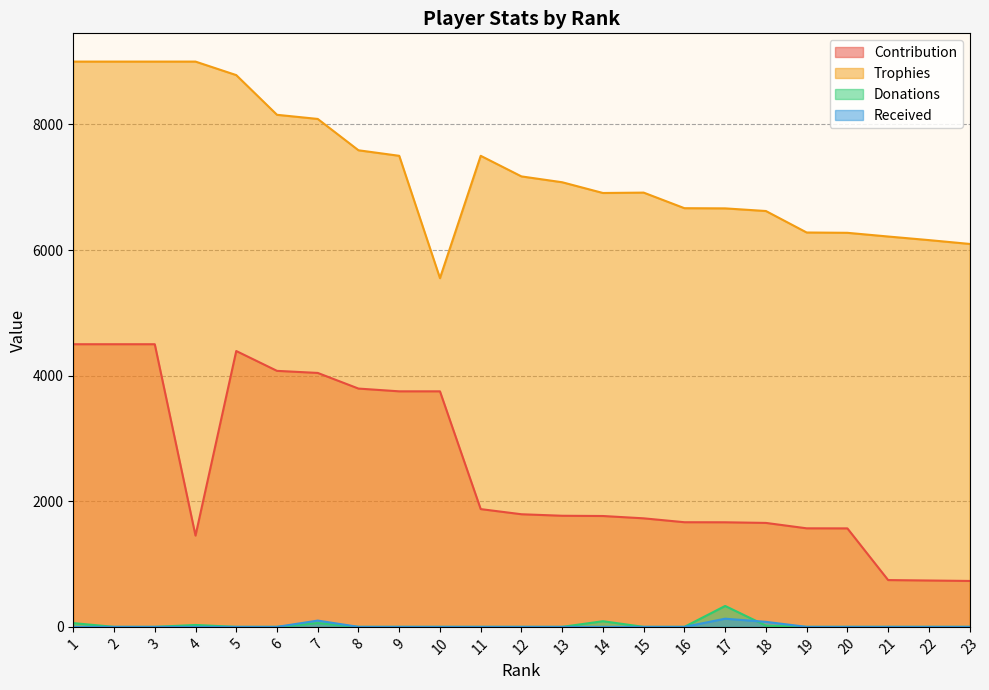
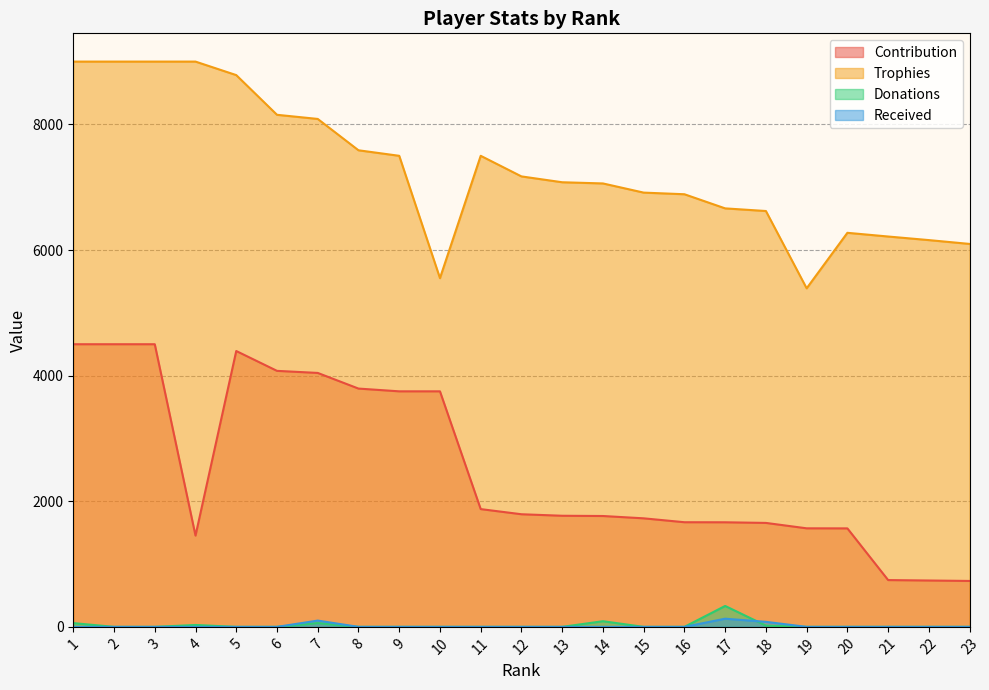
  {
    "Contribution": {
      "1": 4500,
      "2": 4500,
      "3": 4500,
      "4": 1500,
      "5": 4400,
      "6": 4100,
      "7": 4000,
      "8": 3800,
      "9": 3800,
      "10": 3800,
      "11": 1900,
      "12": 1800,
      "13": 1800,
      "14": 1800,
      "15": 1700,
      "16": 1700,
      "17": 1700,
      "18": 1700,
      "19": 1600,
      "20": 1600,
      "21": 700,
      "22": 700,
      "23": 700
    },
    "Trophies": {
      "1": 9000,
      "2": 9000,
      "3": 9000,
      "4": 9000,
      "5": 8800,
      "6": 8200,
      "7": 8100,
      "8": 7600,
      "9": 7500,
      "10": 5600,
      "11": 7500,
      "12": 7200,
      "13": 7100,
-     "14": 6900,
+     "14": 7100,
      "15": 6900,
-     "16": 6700,
+     "16": 6900,
      "17": 6700,
      "18": 6600,
-     "19": 6300,
+     "19": 5400,
      "20": 6300,
      "21": 6200,
      "22": 6200,
      "23": 6100
    },
    "Donations": {
      "1": 100,
      "14": 100,
      "17": 300,
      "18": 0
    },
    "Received": {
      "1": 0,
      "14": 0,
      "17": 100,
      "18": 100
    }
  }
